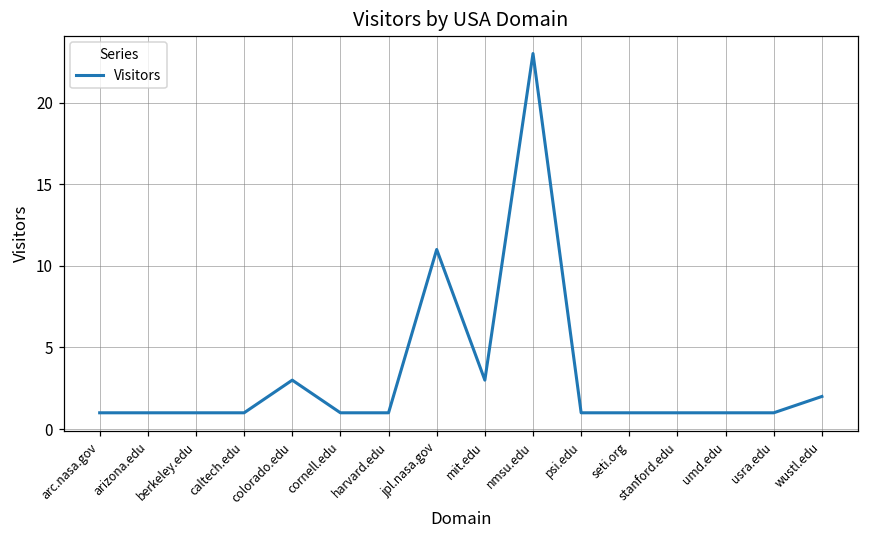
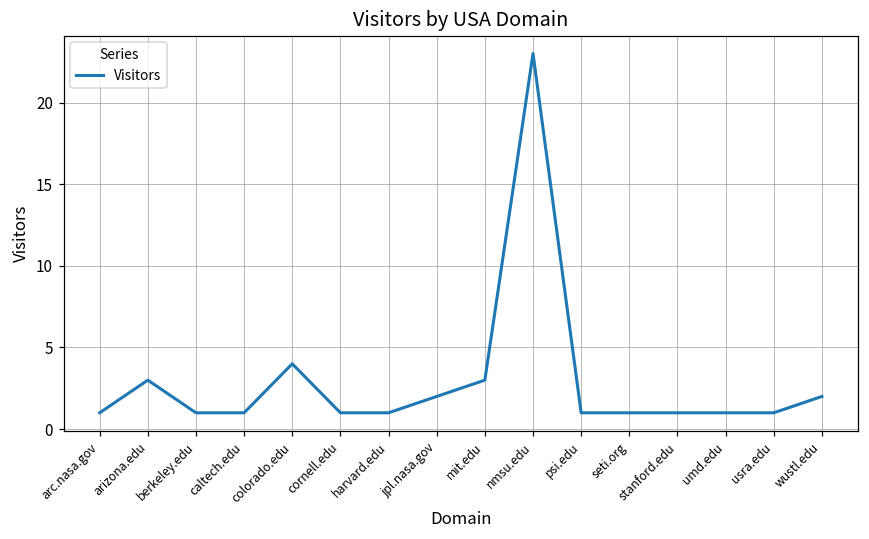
  {
    "arc.nasa.gov": 1,
-   "arizona.edu": 1,
+   "arizona.edu": 3,
    "berkeley.edu": 1,
    "caltech.edu": 1,
-   "colorado.edu": 3,
+   "colorado.edu": 4,
    "cornell.edu": 1,
    "harvard.edu": 1,
-   "jpl.nasa.gov": 11,
+   "jpl.nasa.gov": 2,
    "mit.edu": 3,
    "nmsu.edu": 23,
    "psi.edu": 1,
    "seti.org": 1,
    "stanford.edu": 1,
    "umd.edu": 1,
    "usra.edu": 1,
    "wustl.edu": 2
  }
